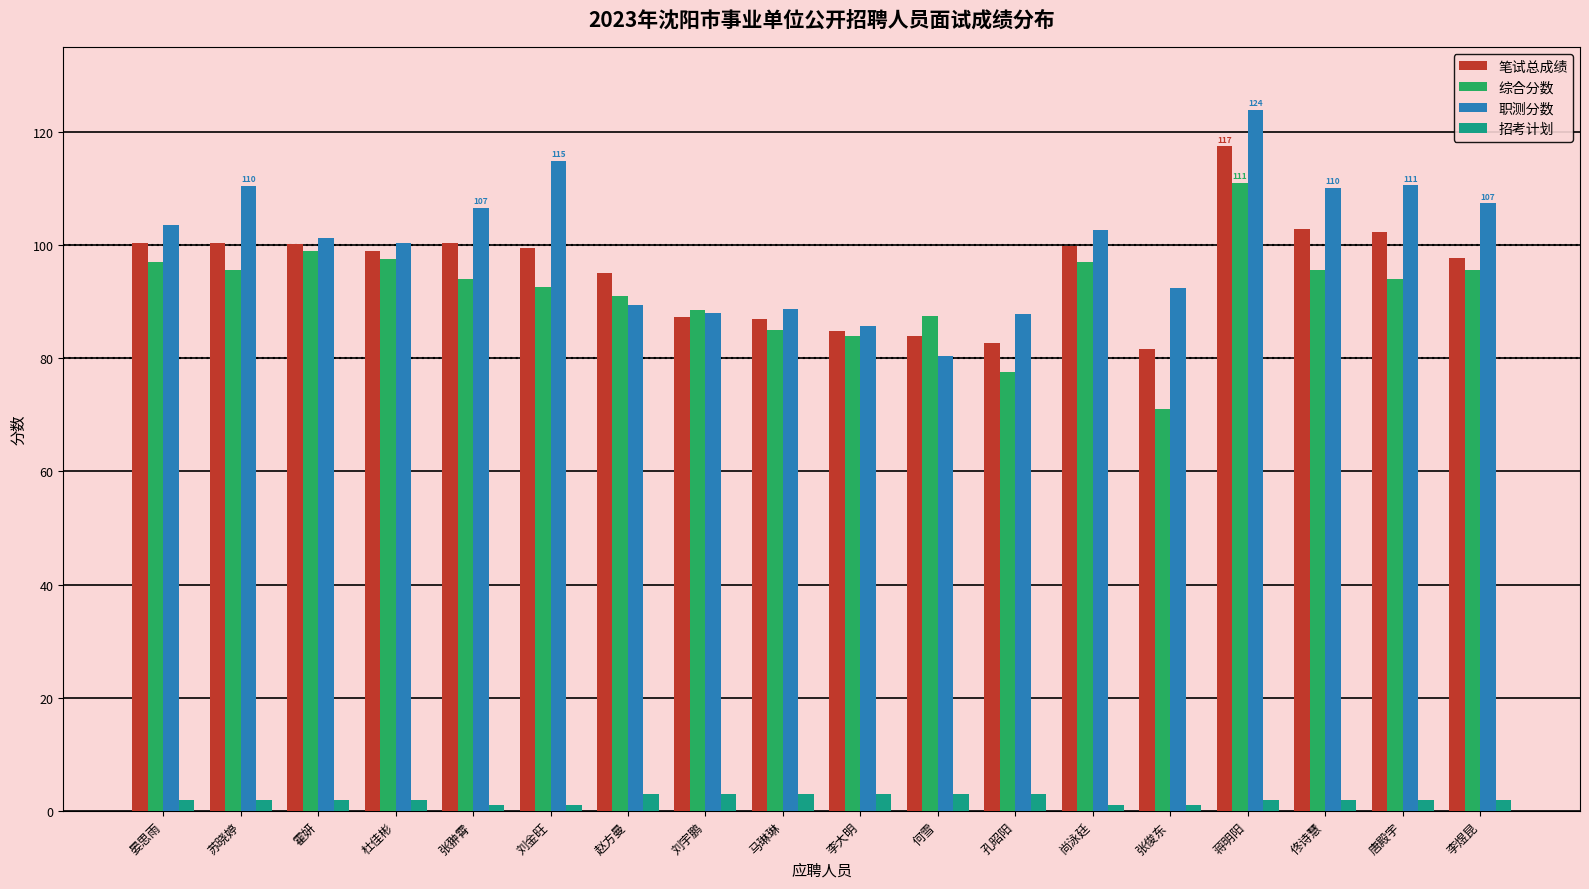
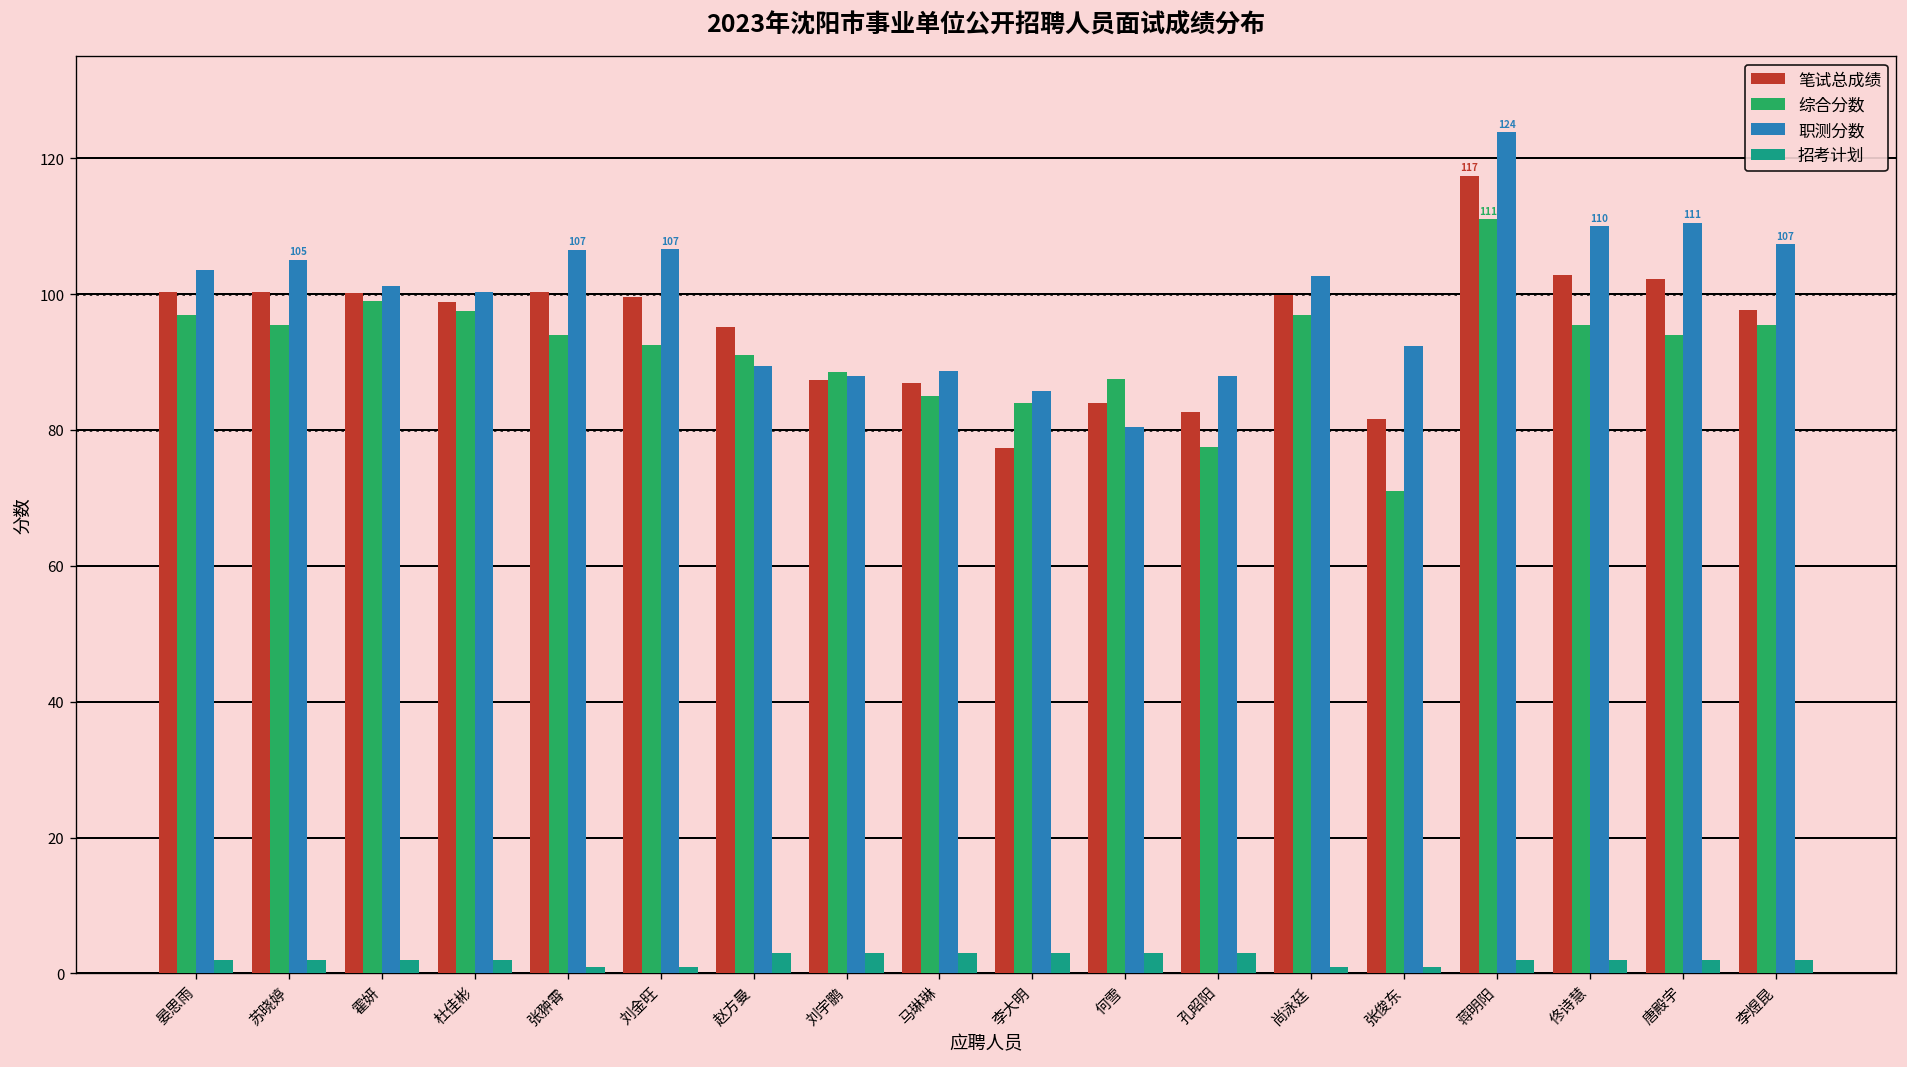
  {
    "笔试总成绩": {
      "晏思雨": 100,
      "苏晓婷": 100,
      "霍妍": 100,
      "杜佳彬": 99,
      "张翀霄": 100,
      "刘金旺": 100,
      "赵方曼": 95,
      "刘宇鹏": 87,
      "马琳琳": 87,
-     "李大明": 85,
+     "李大明": 77,
      "何雪": 84,
      "孔昭阳": 83,
      "尚泳廷": 100,
      "张俊东": 82,
      "佟诗慧": 103,
      "唐殿宇": 102,
      "李煜昆": 98
    },
    "职测分数": {
-     "苏晓婷": 110,
+     "苏晓婷": 105,
      "张翀霄": 107,
-     "刘金旺": 115,
+     "刘金旺": 107,
      "蒋明阳": 124,
      "佟诗慧": 110,
      "唐殿宇": 111,
      "李煜昆": 107
    }
  }
